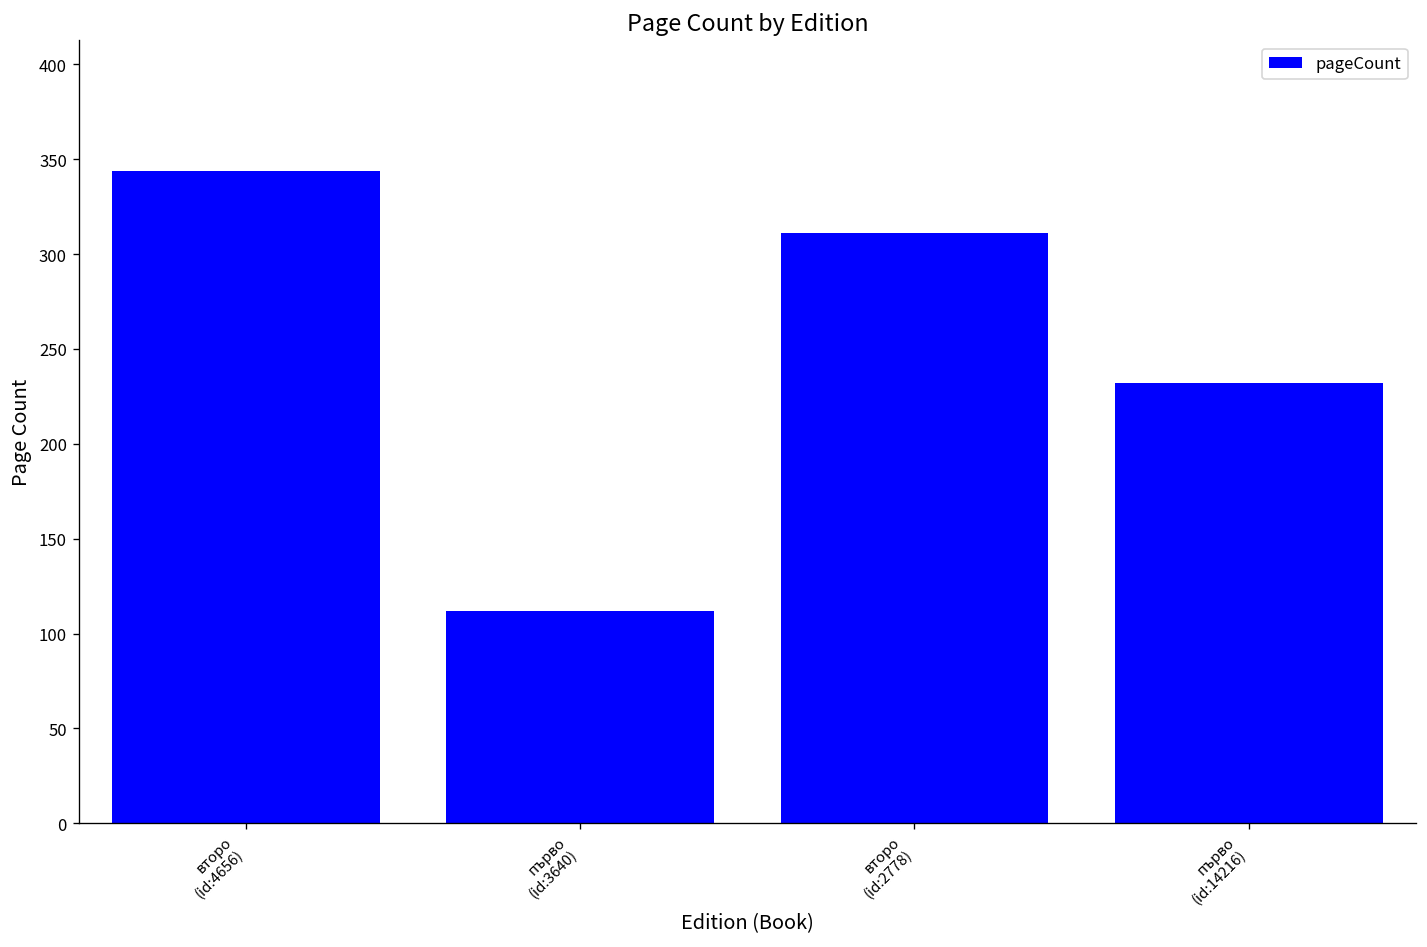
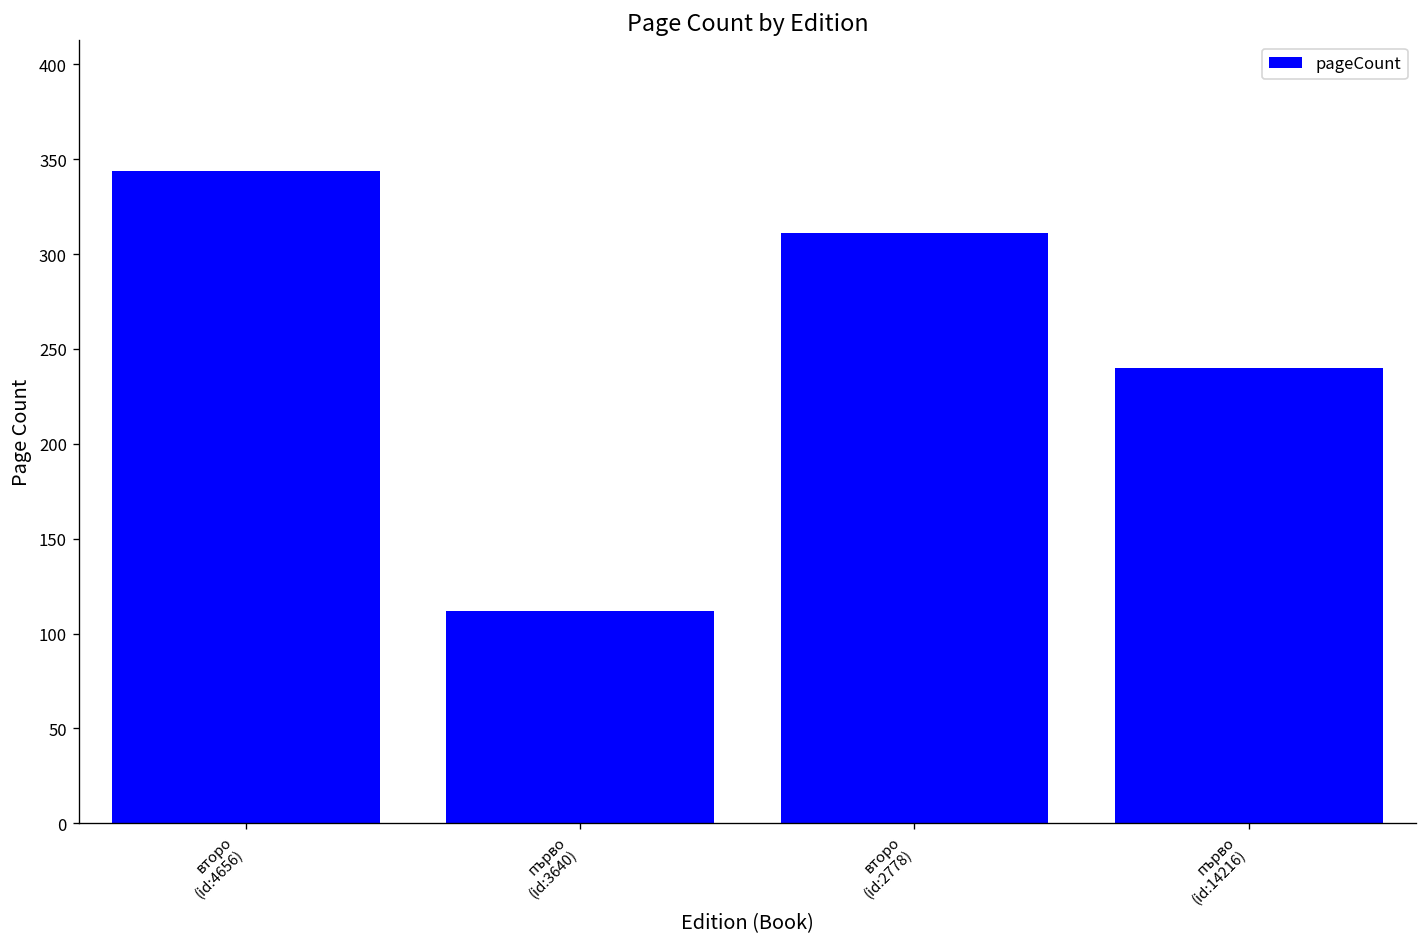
  {
    "второ (id:4656)": 344,
    "първо (id:3640)": 112,
    "второ (id:2778)": 311,
-   "първо (id:14216)": 232
+   "първо (id:14216)": 240
  }
